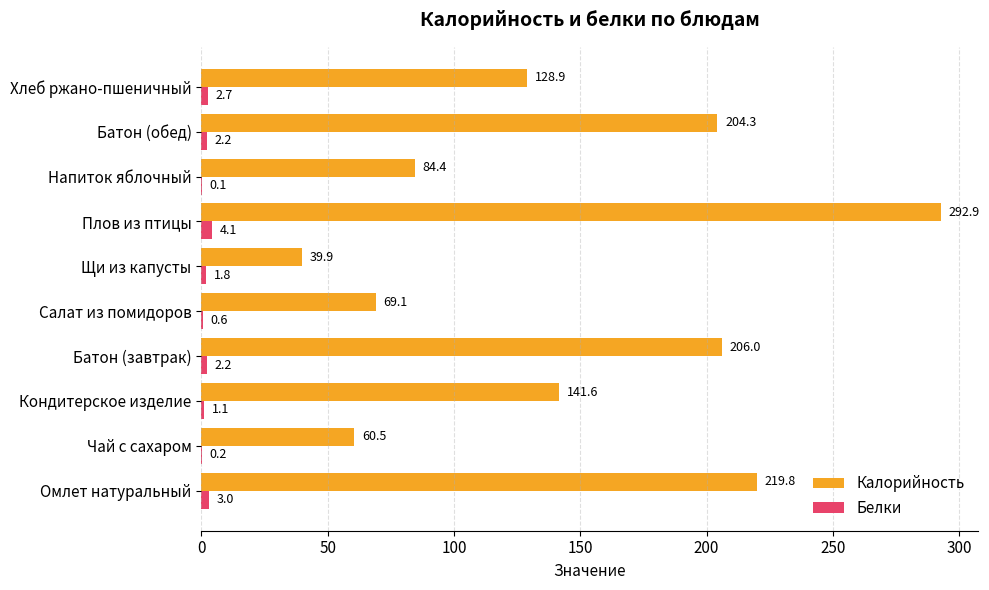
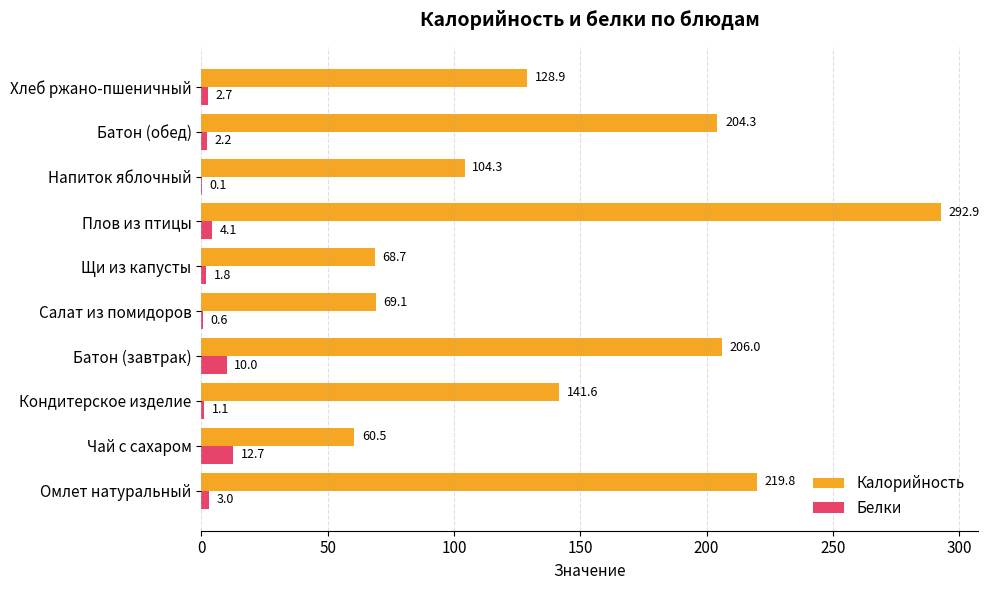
  {
    "Калорийность": {
      "Хлеб ржано-пшеничный": 128.9,
      "Батон (обед)": 204.3,
-     "Напиток яблочный": 84.4,
+     "Напиток яблочный": 104.3,
      "Плов из птицы": 292.9,
-     "Щи из капусты": 39.9,
+     "Щи из капусты": 68.7,
      "Салат из помидоров": 69.1,
      "Батон (завтрак)": 206.0,
      "Кондитерское изделие": 141.6,
      "Чай с сахаром": 60.5,
      "Омлет натуральный": 219.8
    },
    "Белки": {
      "Хлеб ржано-пшеничный": 2.7,
      "Батон (обед)": 2.2,
      "Напиток яблочный": 0.1,
      "Плов из птицы": 4.1,
      "Щи из капусты": 1.8,
      "Салат из помидоров": 0.6,
-     "Батон (завтрак)": 2.2,
+     "Батон (завтрак)": 10.0,
      "Кондитерское изделие": 1.1,
-     "Чай с сахаром": 0.2,
+     "Чай с сахаром": 12.7,
      "Омлет натуральный": 3.0
    }
  }
